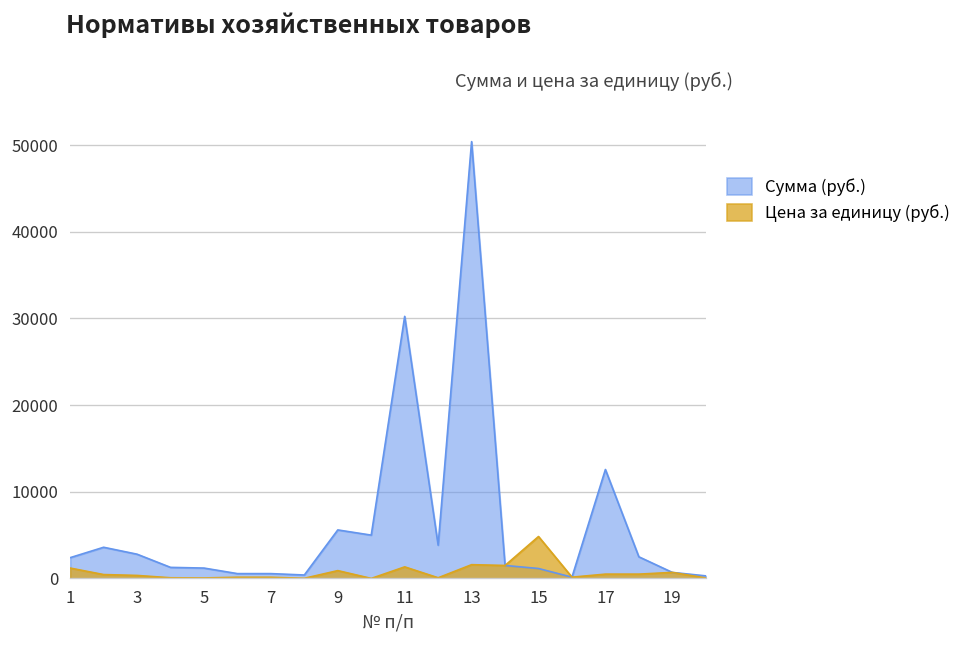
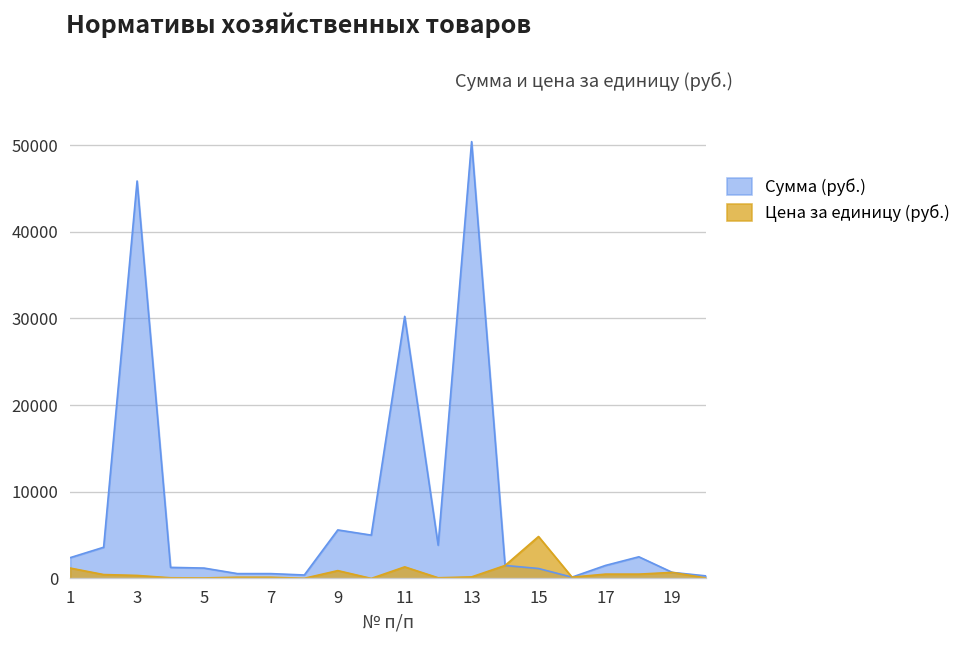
  {
    "Сумма (руб.)": {
      "1": 2000,
-     "3": 3000,
+     "3": 46000,
      "5": 1000,
      "7": 1000,
      "9": 6000,
      "11": 30000,
      "13": 50000,
      "15": 1000,
-     "17": 13000
+     "17": 2000
    },
    "Цена за единицу (руб.)": {
      "1": 1000,
      "3": 0,
      "5": 0,
      "7": 0,
      "9": 1000,
      "11": 1000,
-     "13": 2000,
+     "13": 0,
      "15": 5000,
      "17": 1000
    }
  }
